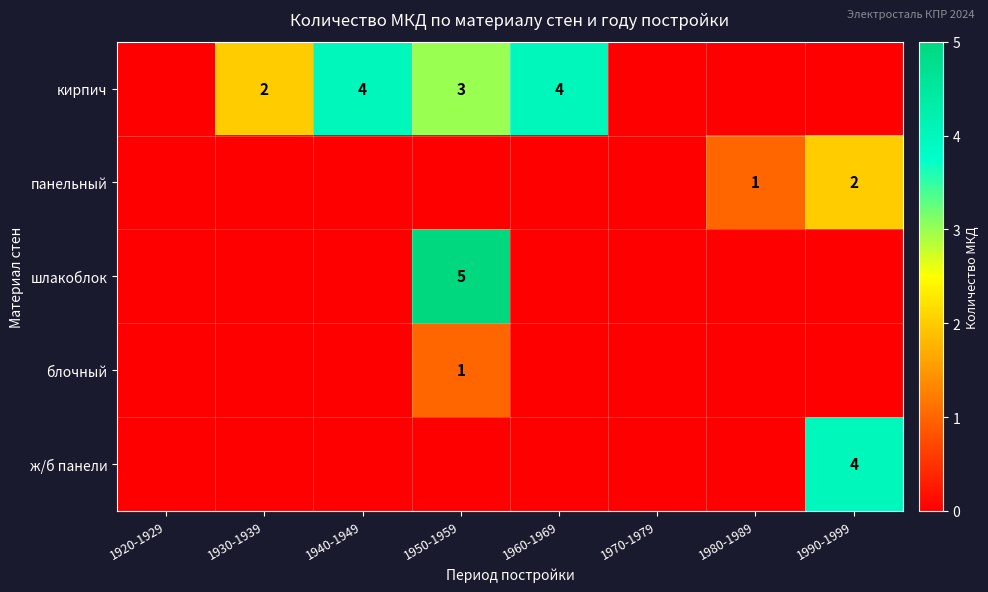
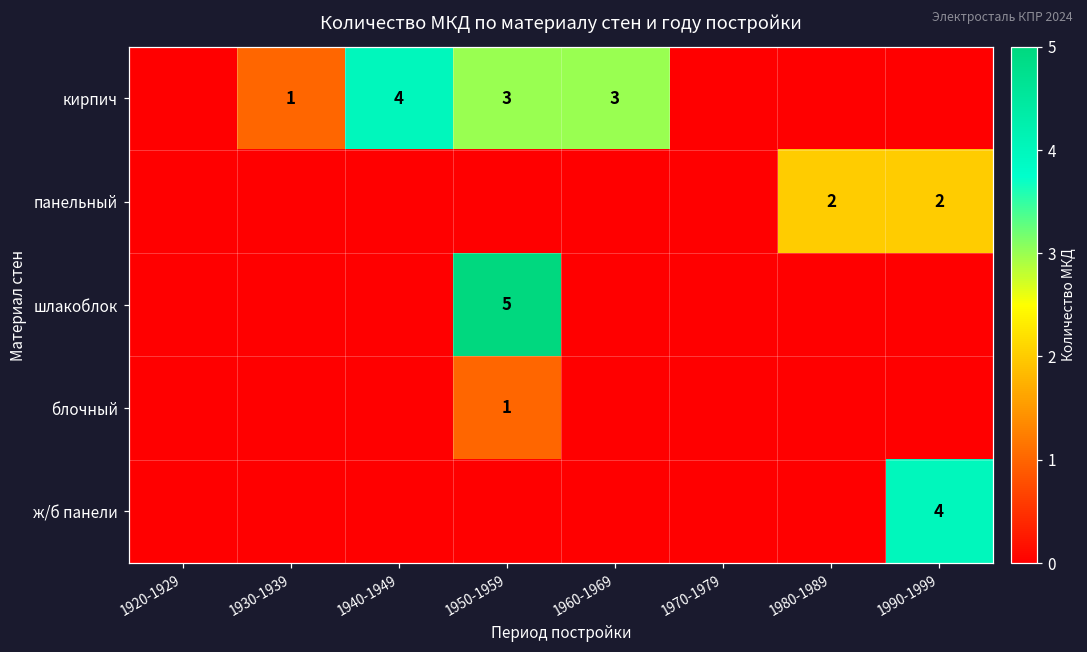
  {
    "кирпич": {
-     "1930-1939": 2,
+     "1930-1939": 1,
      "1940-1949": 4,
      "1950-1959": 3,
-     "1960-1969": 4
+     "1960-1969": 3
    },
    "панельный": {
-     "1980-1989": 1,
+     "1980-1989": 2,
      "1990-1999": 2
    },
    "шлакоблок": {
      "1950-1959": 5
    },
    "блочный": {
      "1950-1959": 1
    },
    "ж/б панели": {
      "1990-1999": 4
    }
  }
